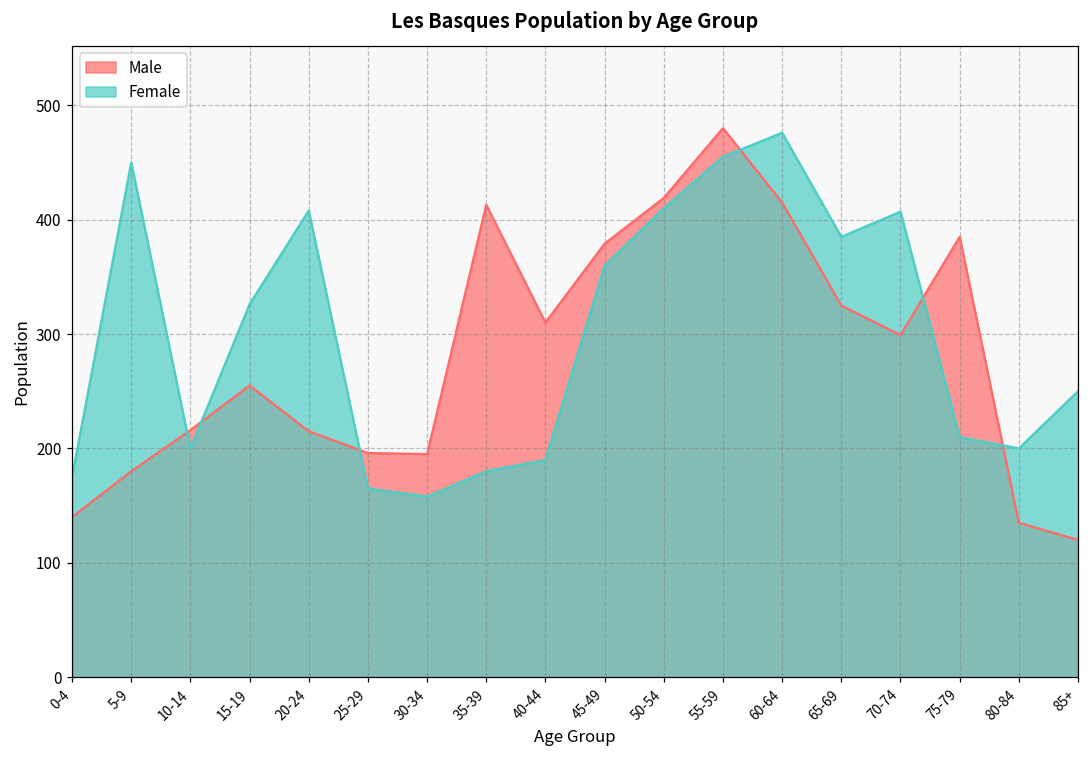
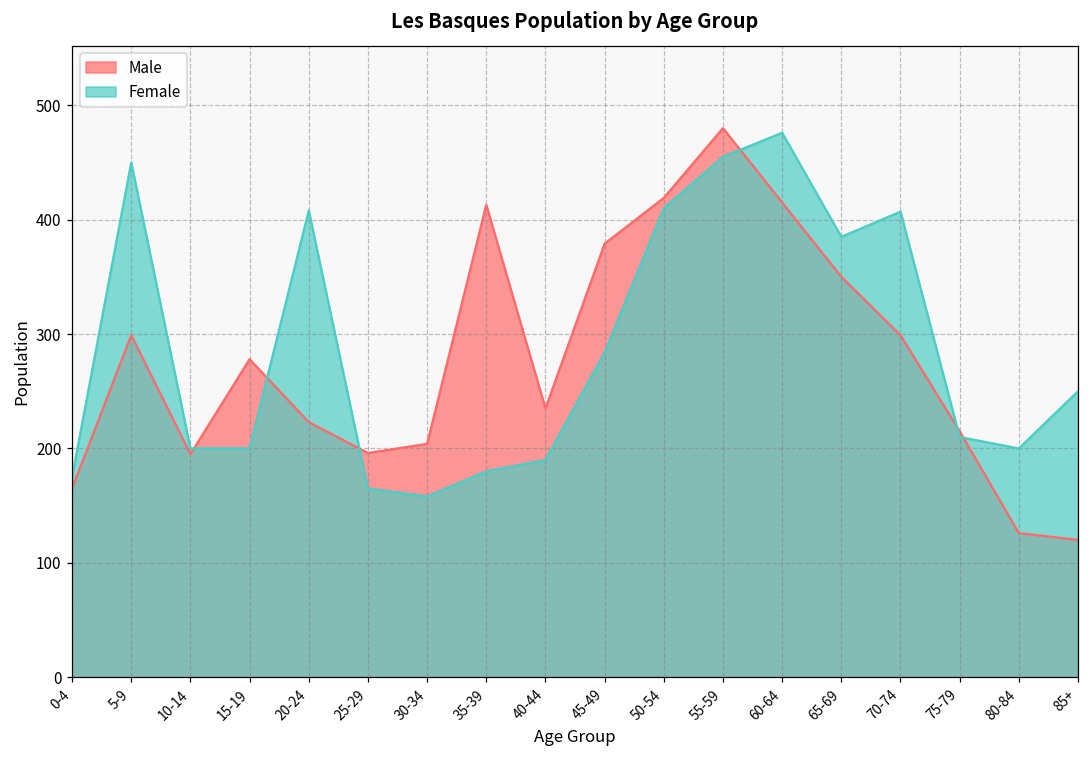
  {
    "Male": {
-     "0-4": 140,
-     "5-9": 180,
-     "10-14": 216,
-     "15-19": 255,
-     "20-24": 215,
+     "0-4": 165,
+     "5-9": 299,
+     "10-14": 195,
+     "15-19": 278,
+     "20-24": 223,
      "25-29": 196,
-     "30-34": 195,
+     "30-34": 204,
      "35-39": 413,
-     "40-44": 310,
+     "40-44": 235,
      "45-49": 379,
      "50-54": 419,
      "55-59": 480,
      "60-64": 415,
-     "65-69": 325,
+     "65-69": 350,
      "70-74": 299,
-     "75-79": 385,
-     "80-84": 135,
+     "75-79": 215,
+     "80-84": 126,
      "85+": 120
    },
    "Female": {
      "0-4": 175,
      "5-9": 450,
      "10-14": 200,
-     "15-19": 326,
+     "15-19": 200,
      "20-24": 408,
      "25-29": 165,
      "30-34": 158,
      "35-39": 180,
      "40-44": 190,
-     "45-49": 360,
+     "45-49": 284,
      "50-54": 410,
      "55-59": 455,
      "60-64": 476,
      "65-69": 385,
      "70-74": 407,
      "75-79": 210,
      "80-84": 200,
      "85+": 250
    }
  }
